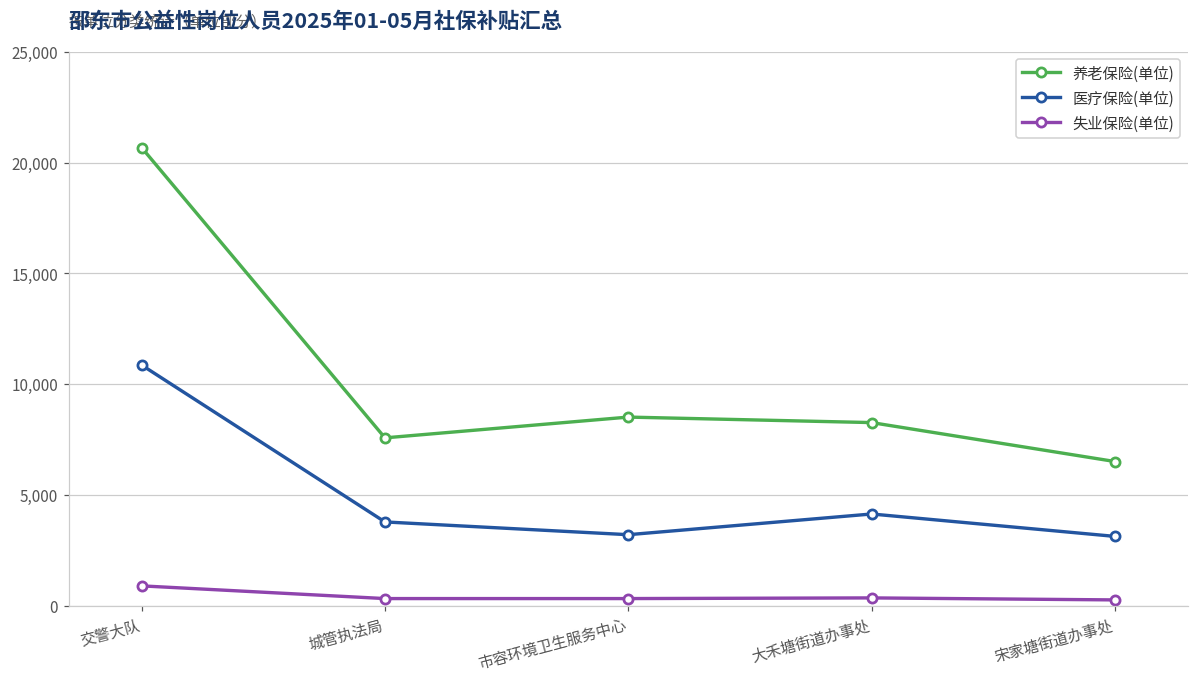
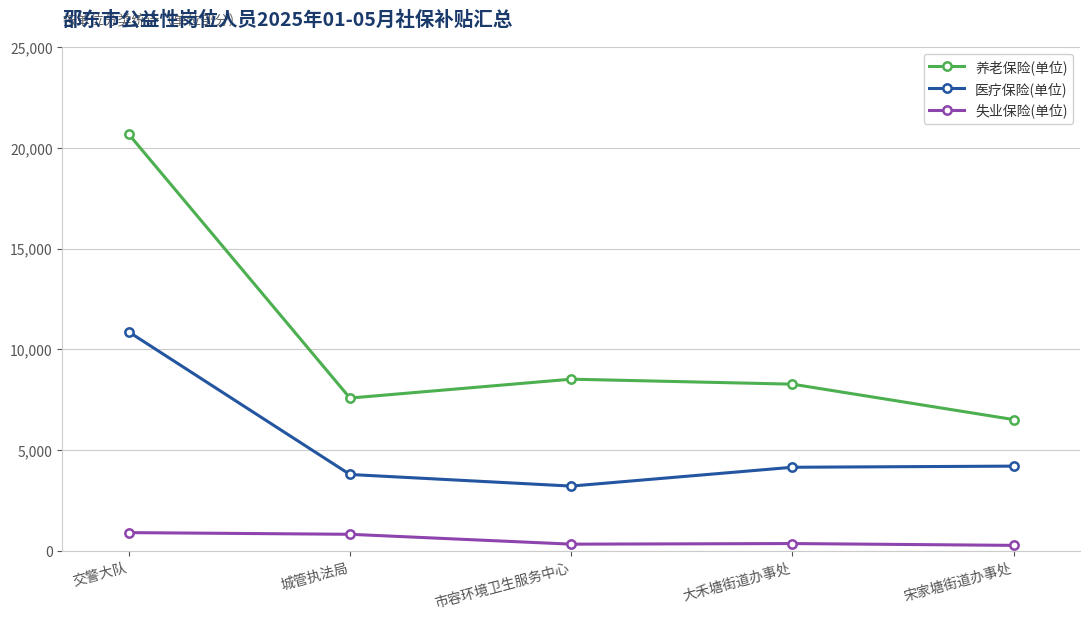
  {
    "养老保险(单位)": {
      "交警大队": "20,700",
      "城管执法局": "7,600",
      "市容环境卫生服务中心": "8,500",
      "大禾塘街道办事处": "8,300",
      "宋家塘街道办事处": "6,500"
    },
    "医疗保险(单位)": {
      "交警大队": "10,900",
      "城管执法局": "3,800",
      "市容环境卫生服务中心": "3,200",
      "大禾塘街道办事处": "4,100",
-     "宋家塘街道办事处": "3,100"
+     "宋家塘街道办事处": "4,200"
    },
    "失业保险(单位)": {
      "交警大队": "900",
-     "城管执法局": "300",
+     "城管执法局": "800",
      "市容环境卫生服务中心": "300",
      "大禾塘街道办事处": "400",
      "宋家塘街道办事处": "300"
    }
  }
